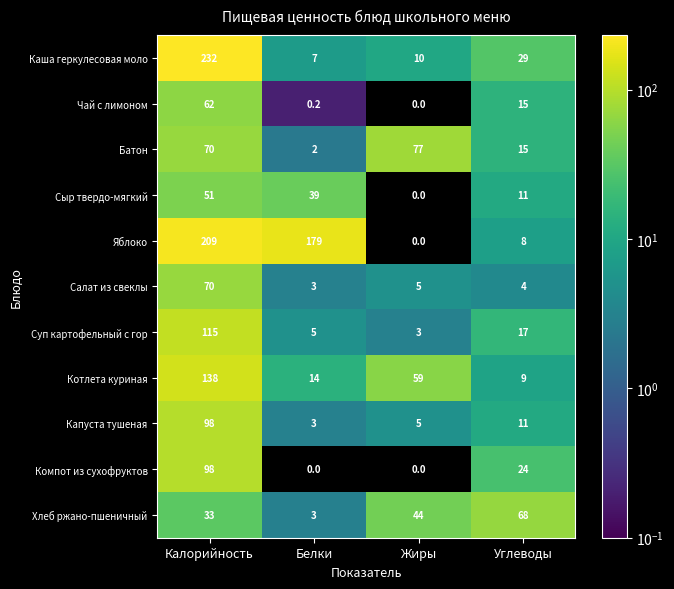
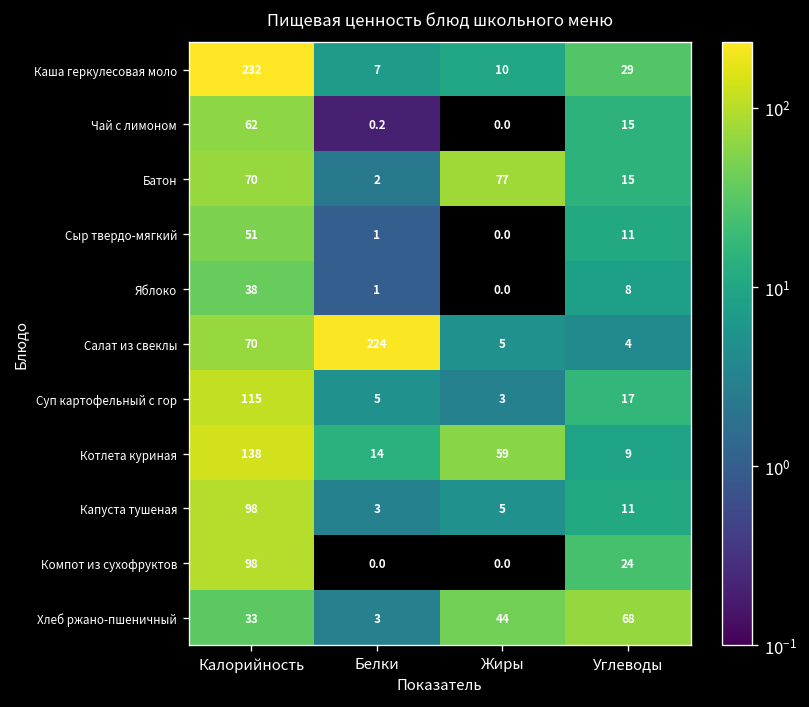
  {
    "Каша геркулесовая моло": {
      "Калорийность": 232,
      "Белки": 7,
      "Жиры": 10,
      "Углеводы": 29
    },
    "Чай с лимоном": {
      "Калорийность": 62,
      "Белки": 0.2,
      "Жиры": 0.0,
      "Углеводы": 15
    },
    "Батон": {
      "Калорийность": 70,
      "Белки": 2,
      "Жиры": 77,
      "Углеводы": 15
    },
    "Сыр твердо-мягкий": {
      "Калорийность": 51,
-     "Белки": 39,
+     "Белки": 1,
      "Жиры": 0.0,
      "Углеводы": 11
    },
    "Яблоко": {
-     "Калорийность": 209,
-     "Белки": 179,
+     "Калорийность": 38,
+     "Белки": 1,
      "Жиры": 0.0,
      "Углеводы": 8
    },
    "Салат из свеклы": {
      "Калорийность": 70,
-     "Белки": 3,
+     "Белки": 224,
      "Жиры": 5,
      "Углеводы": 4
    },
    "Суп картофельный с гор": {
      "Калорийность": 115,
      "Белки": 5,
      "Жиры": 3,
      "Углеводы": 17
    },
    "Котлета куриная": {
      "Калорийность": 138,
      "Белки": 14,
      "Жиры": 59,
      "Углеводы": 9
    },
    "Капуста тушеная": {
      "Калорийность": 98,
      "Белки": 3,
      "Жиры": 5,
      "Углеводы": 11
    },
    "Компот из сухофруктов": {
      "Калорийность": 98,
      "Белки": 0.0,
      "Жиры": 0.0,
      "Углеводы": 24
    },
    "Хлеб ржано-пшеничный": {
      "Калорийность": 33,
      "Белки": 3,
      "Жиры": 44,
      "Углеводы": 68
    }
  }
